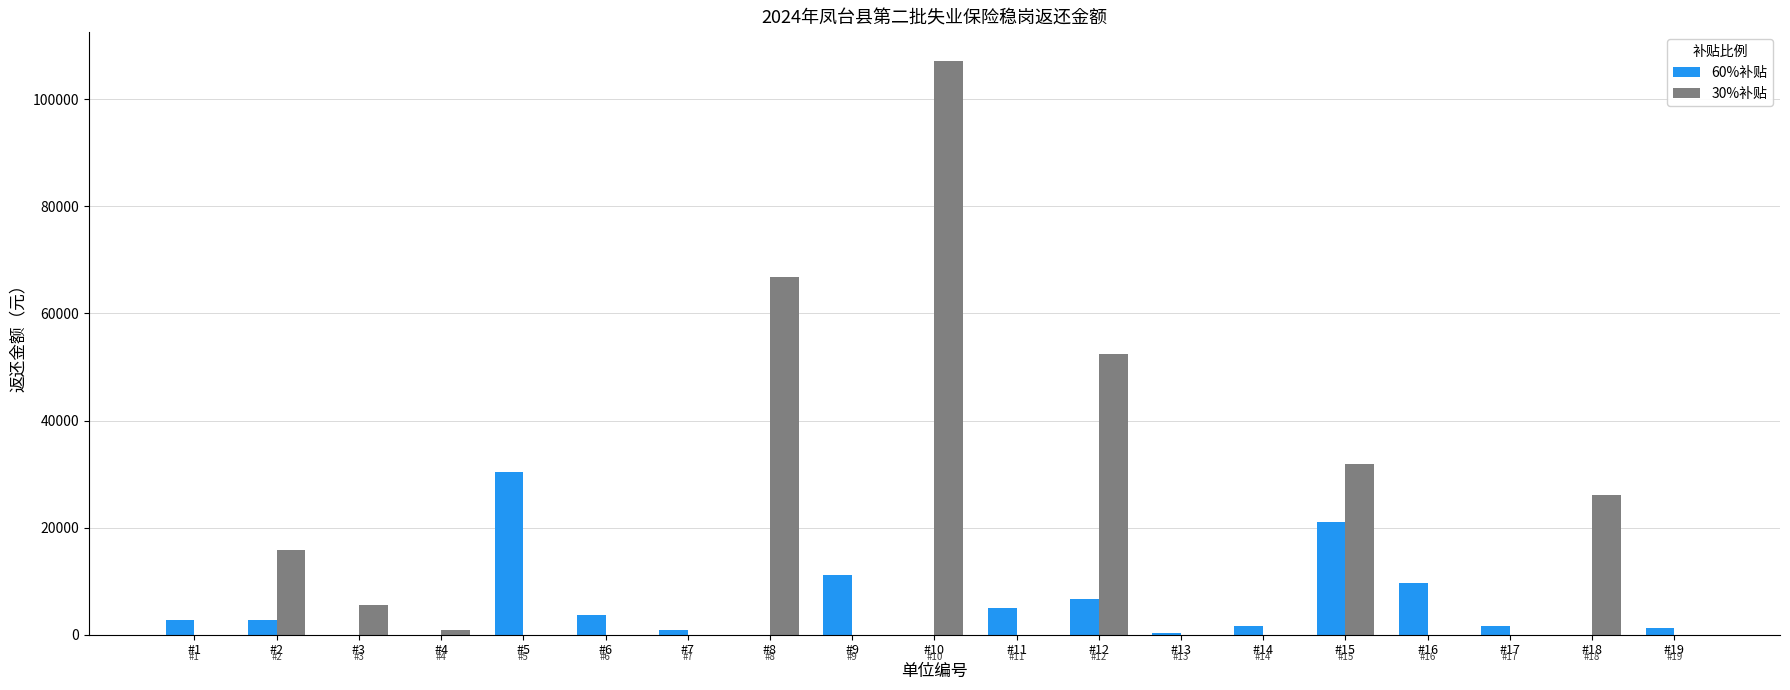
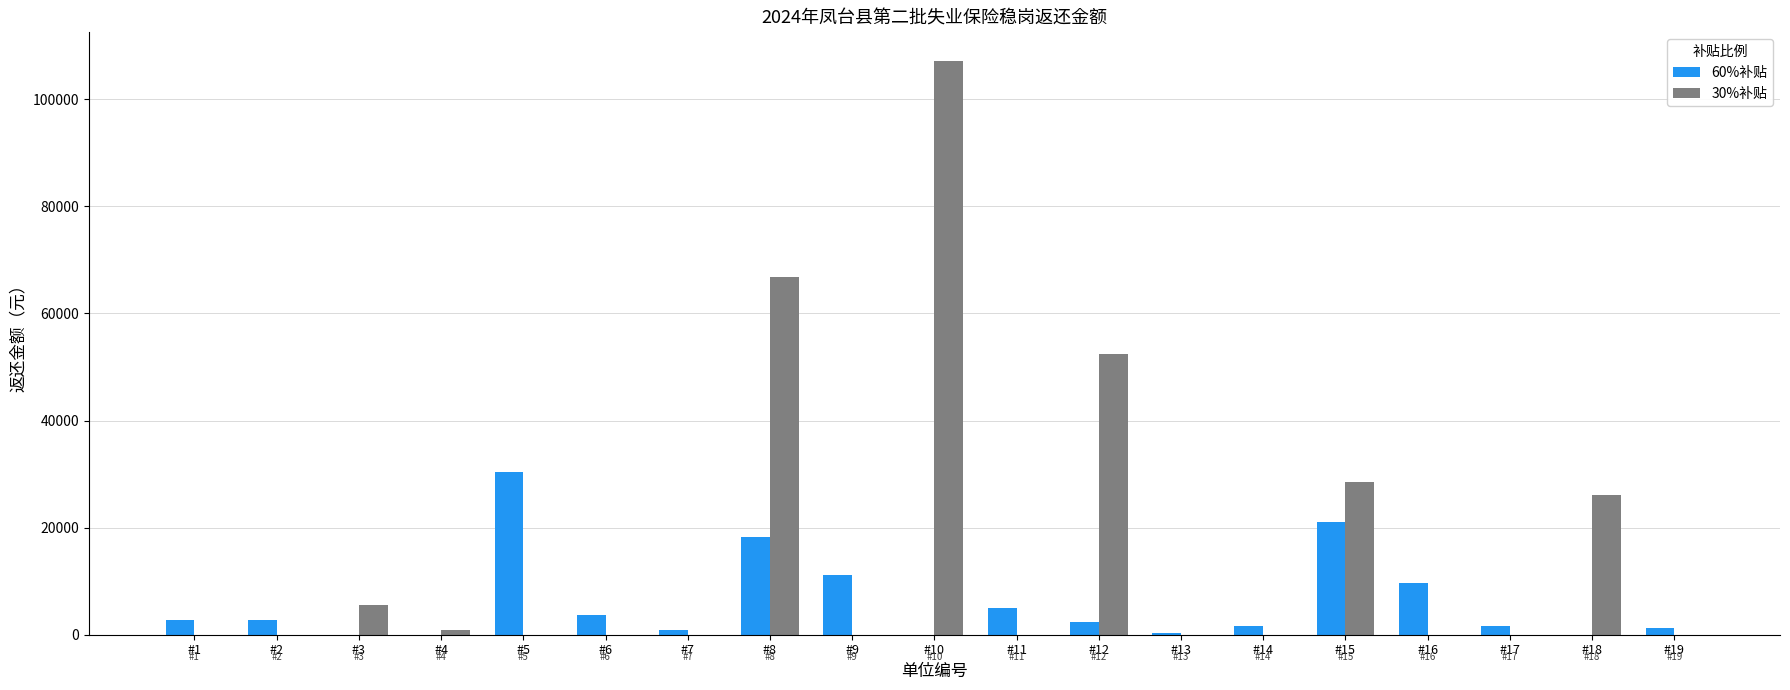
  {
    "60%补贴": {
      "#1": 3000,
      "#2": 3000,
      "#5": 30000,
      "#6": 4000,
      "#7": 1000,
-     "#8": 0,
+     "#8": 18000,
      "#9": 11000,
      "#11": 5000,
-     "#12": 7000,
+     "#12": 2000,
      "#14": 2000,
      "#15": 21000,
      "#16": 10000,
      "#17": 2000,
      "#19": 1000
    },
    "30%补贴": {
-     "#2": 16000,
+     "#2": 0,
      "#3": 6000,
      "#4": 1000,
      "#8": 67000,
      "#10": 107000,
      "#12": 52000,
-     "#15": 32000,
+     "#15": 28000,
      "#18": 26000
    }
  }
